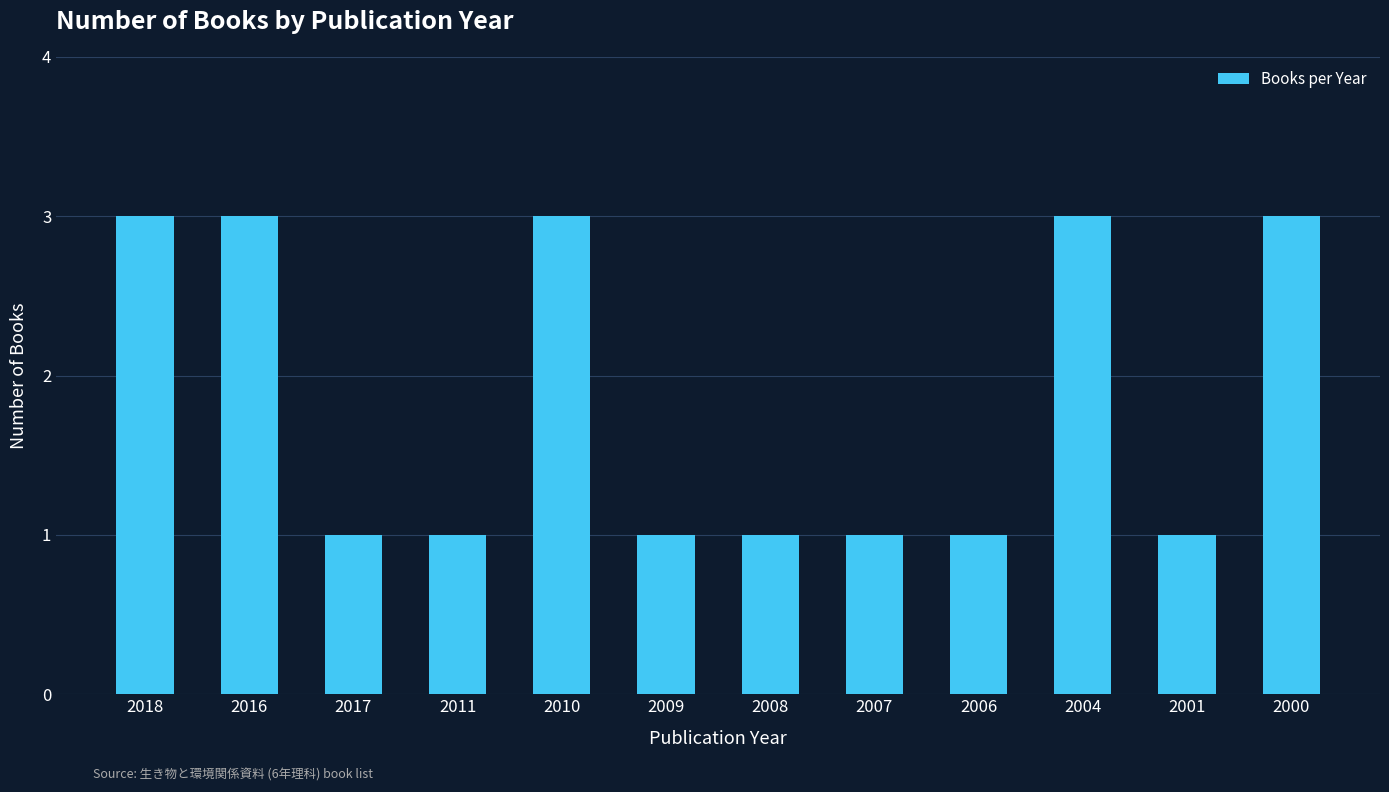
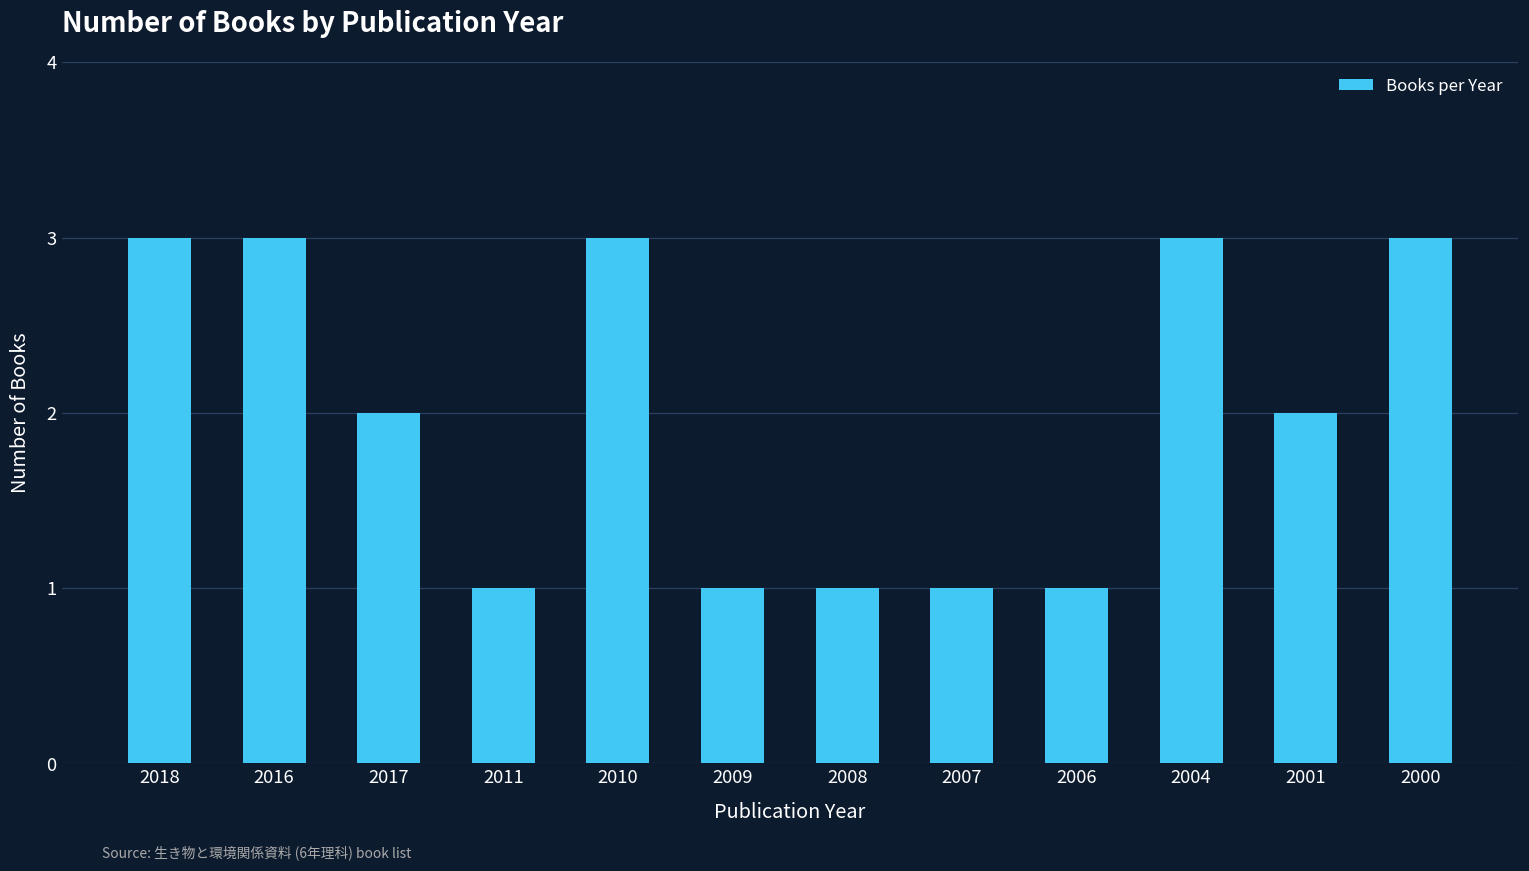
  {
    "2018": 3,
    "2016": 3,
-   "2017": 1,
+   "2017": 2,
    "2011": 1,
    "2010": 3,
    "2009": 1,
    "2008": 1,
    "2007": 1,
    "2006": 1,
    "2004": 3,
-   "2001": 1,
+   "2001": 2,
    "2000": 3
  }
